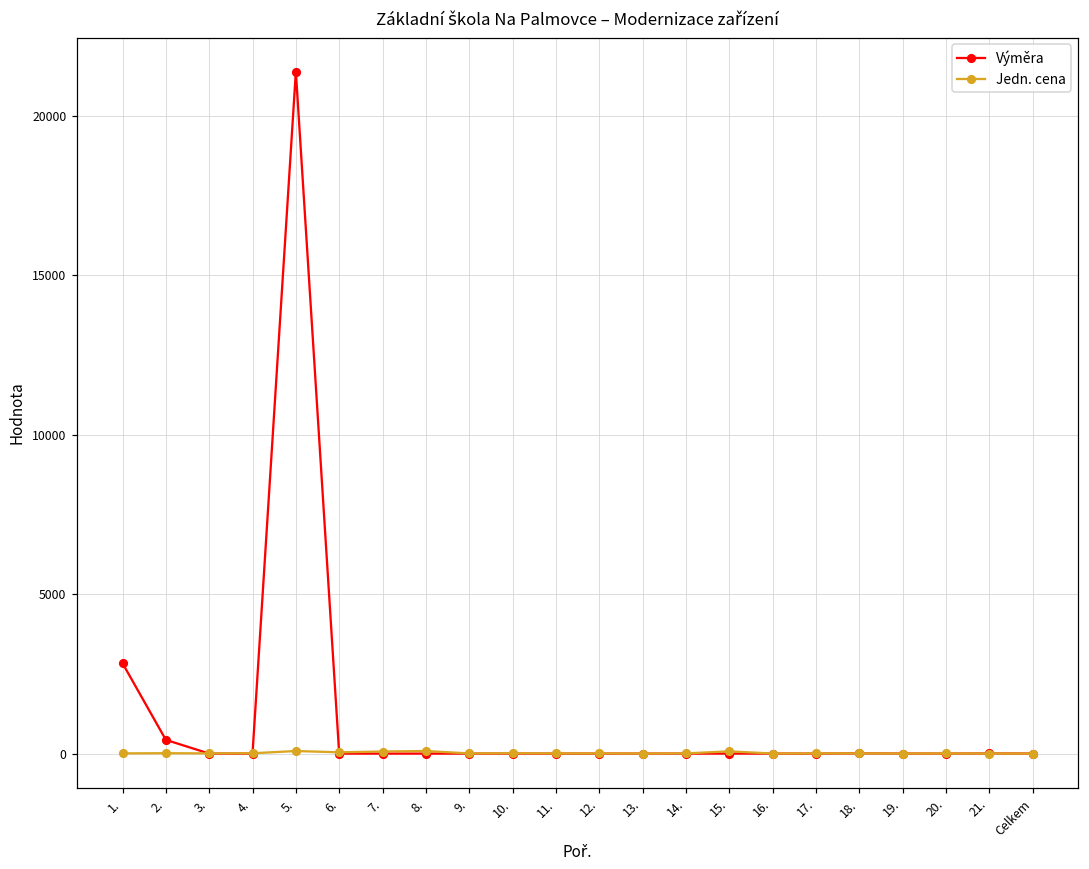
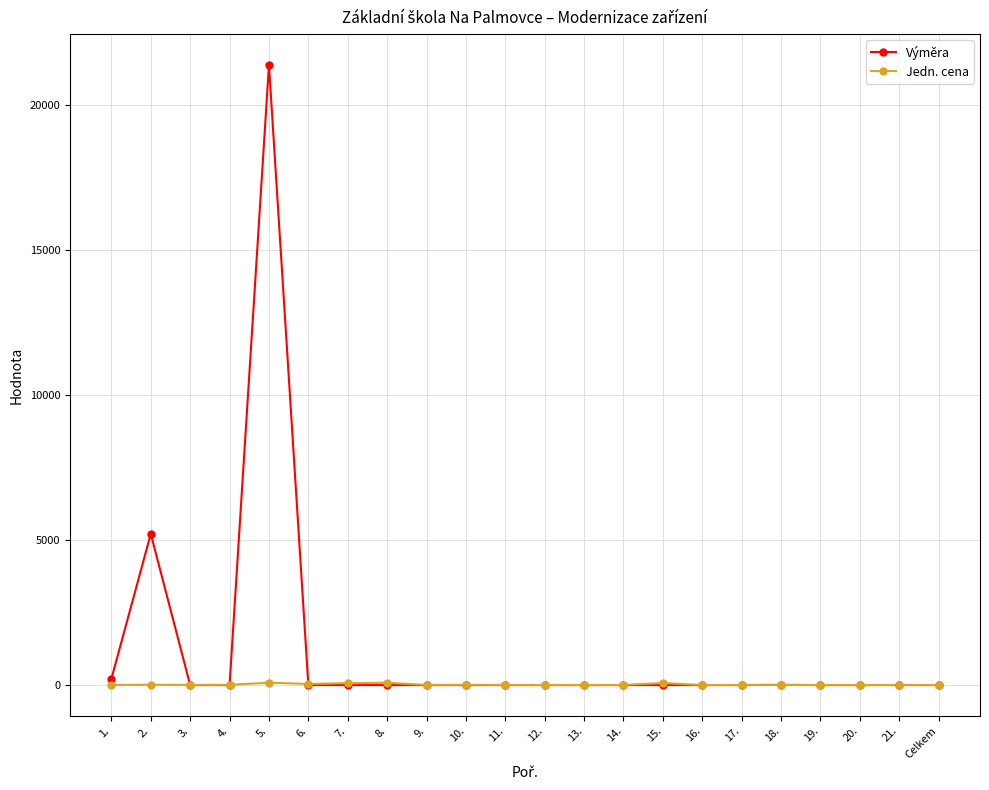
  {
    "Výměra": {
-     "1.": 2800,
-     "2.": 400,
+     "1.": 200,
+     "2.": 5200,
      "5.": 21400
    },
    "Jedn. cena": {
      "1.": 0,
      "2.": 0,
      "5.": 100
    }
  }
